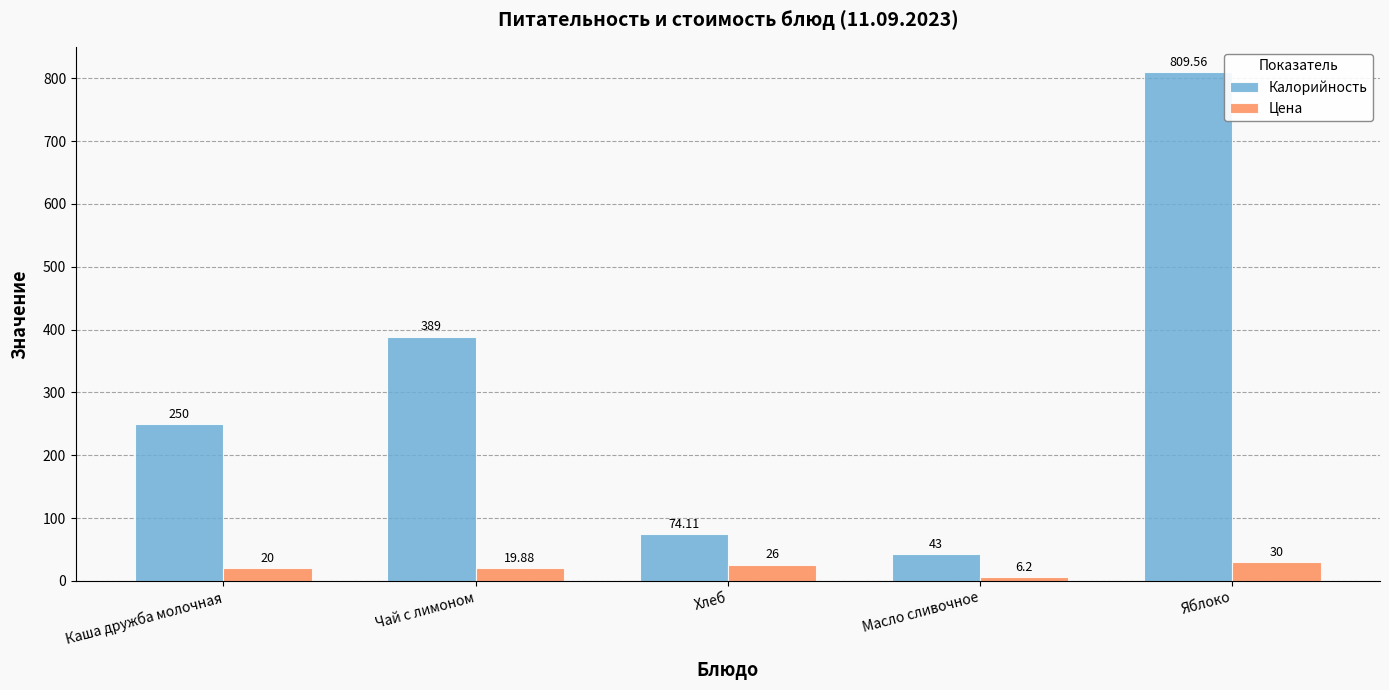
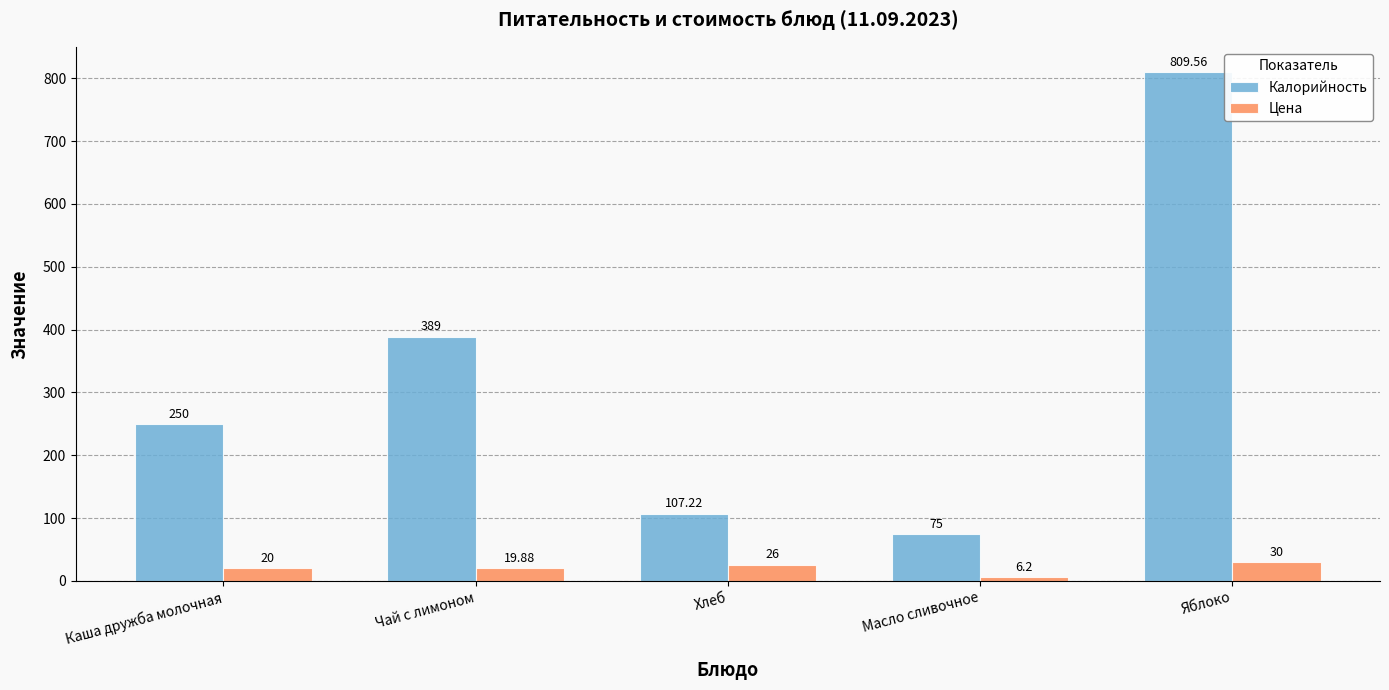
  {
    "Калорийность": {
      "Каша дружба молочная": 250,
      "Чай с лимоном": 389,
-     "Хлеб": 74.11,
-     "Масло сливочное": 43,
+     "Хлеб": 107.22,
+     "Масло сливочное": 75,
      "Яблоко": 809.56
    },
    "Цена": {
      "Каша дружба молочная": 20,
      "Чай с лимоном": 19.88,
      "Хлеб": 26,
      "Масло сливочное": 6.2,
      "Яблоко": 30
    }
  }
